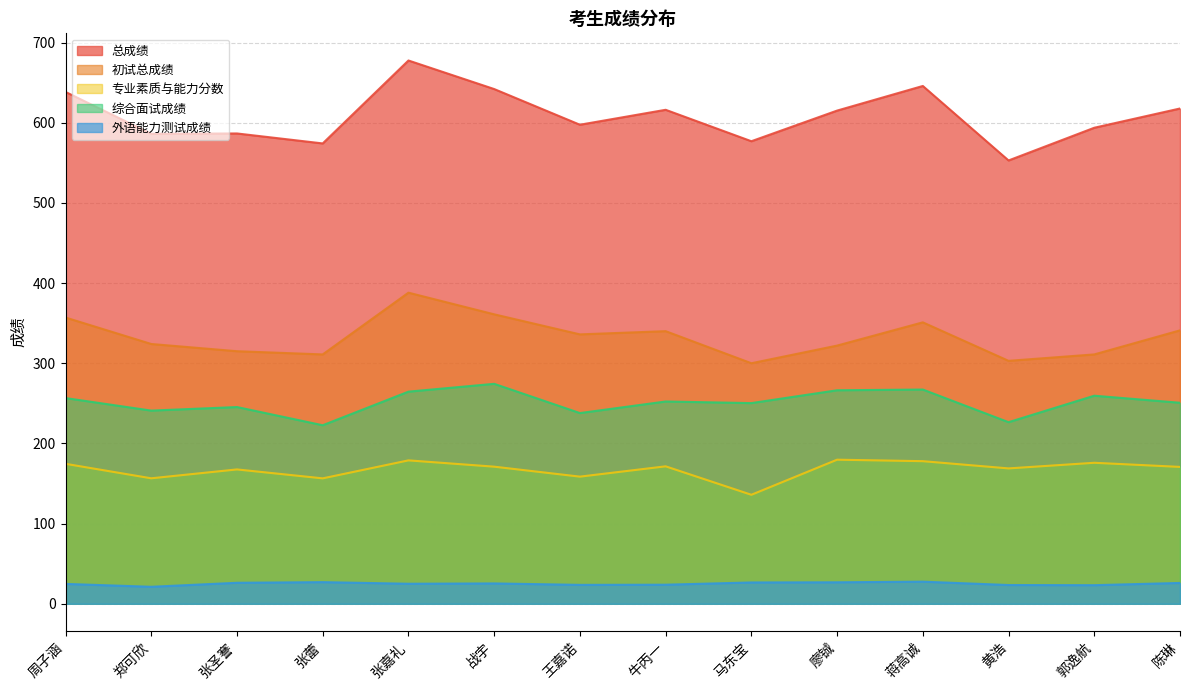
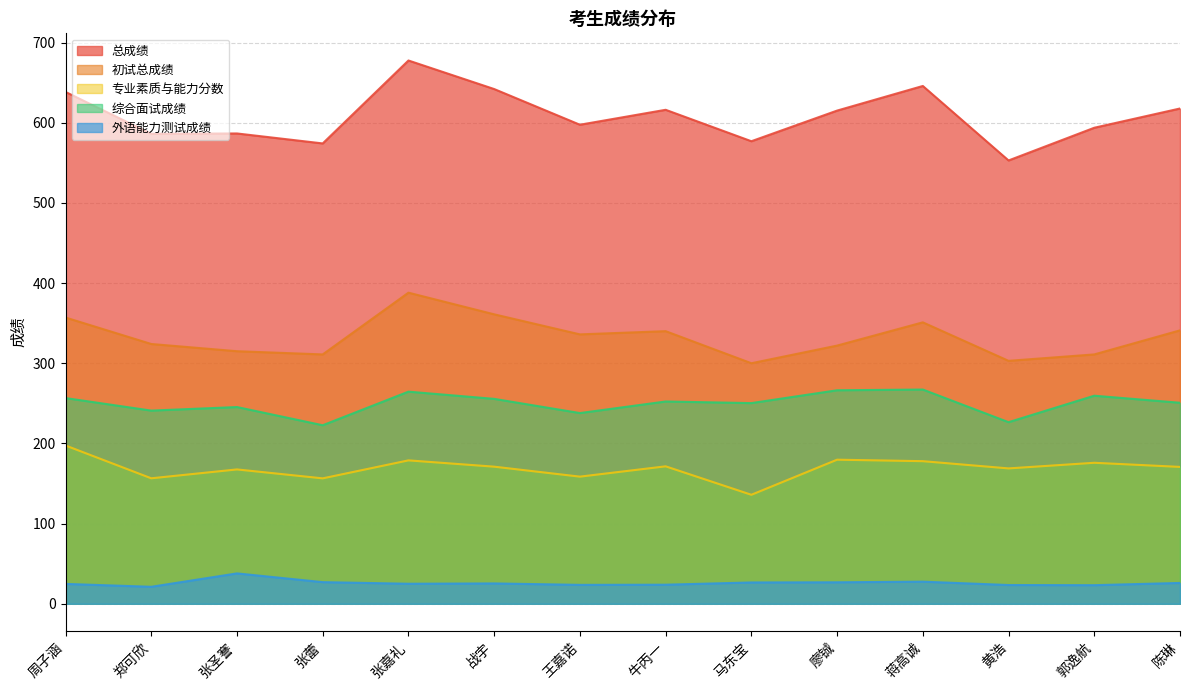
  {
    "专业素质与能力分数": {
-     "周子涵": 170,
+     "周子涵": 200,
      "郑可欣": 160,
      "张圣謇": 170,
      "张蕾": 160,
      "张嘉礼": 180,
      "战宇": 170,
      "王嘉诺": 160,
      "牛丙一": 170,
      "马东宝": 140,
      "廖铖": 180,
      "蒋高诚": 180,
      "黄浩": 170,
      "郭逸航": 180,
      "陈琳": 170
    },
    "综合面试成绩": {
      "周子涵": 260,
      "郑可欣": 240,
      "张圣謇": 250,
      "张蕾": 220,
      "张嘉礼": 260,
-     "战宇": 270,
+     "战宇": 260,
      "王嘉诺": 240,
      "牛丙一": 250,
      "马东宝": 250,
      "廖铖": 270,
      "蒋高诚": 270,
      "黄浩": 230,
      "郭逸航": 260,
      "陈琳": 250
    },
    "外语能力测试成绩": {
      "周子涵": 20,
      "郑可欣": 20,
-     "张圣謇": 30,
+     "张圣謇": 40,
      "张蕾": 30,
      "张嘉礼": 30,
      "战宇": 30,
      "王嘉诺": 20,
      "牛丙一": 20,
      "马东宝": 30,
      "廖铖": 30,
      "蒋高诚": 30,
      "黄浩": 20,
      "郭逸航": 20,
      "陈琳": 30
    }
  }
